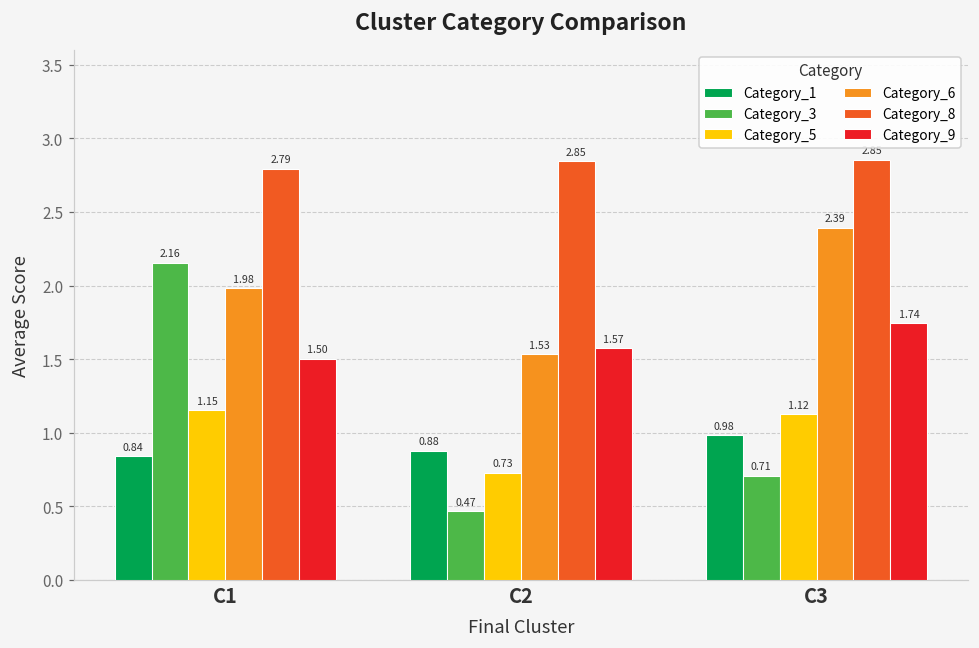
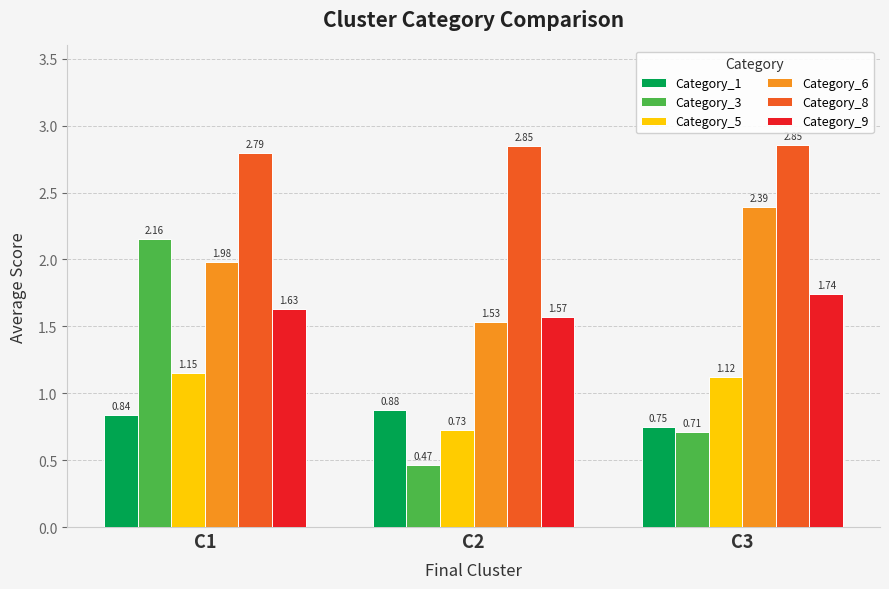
  {
    "Category_1": {
      "C1": 0.84,
      "C2": 0.88,
-     "C3": 0.98
+     "C3": 0.75
    },
    "Category_3": {
      "C1": 2.16,
      "C2": 0.47,
      "C3": 0.71
    },
    "Category_5": {
      "C1": 1.15,
      "C2": 0.73,
      "C3": 1.12
    },
    "Category_9": {
-     "C1": 1.50,
+     "C1": 1.63,
      "C2": 1.57,
      "C3": 1.74
    }
  }
